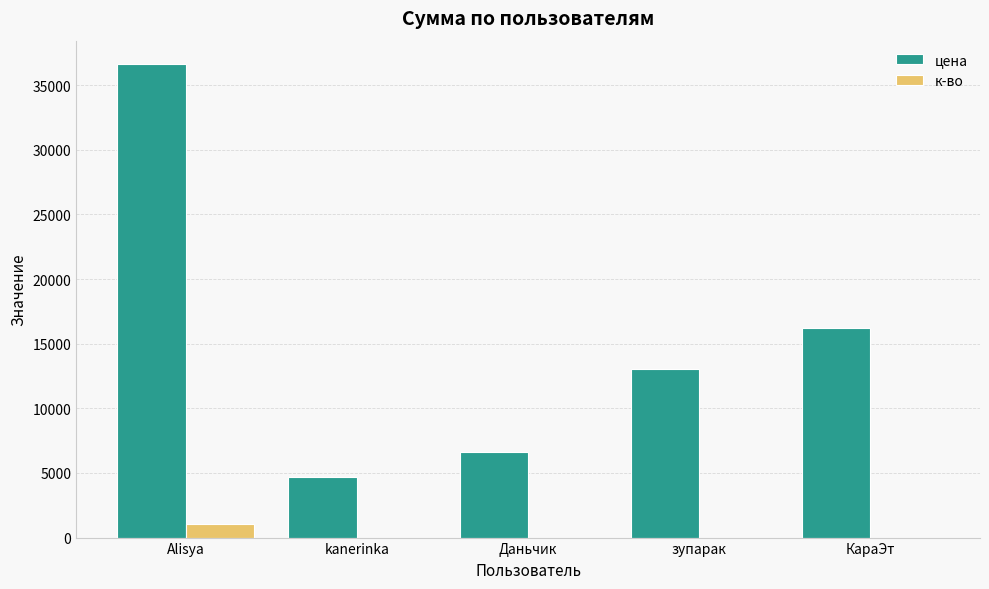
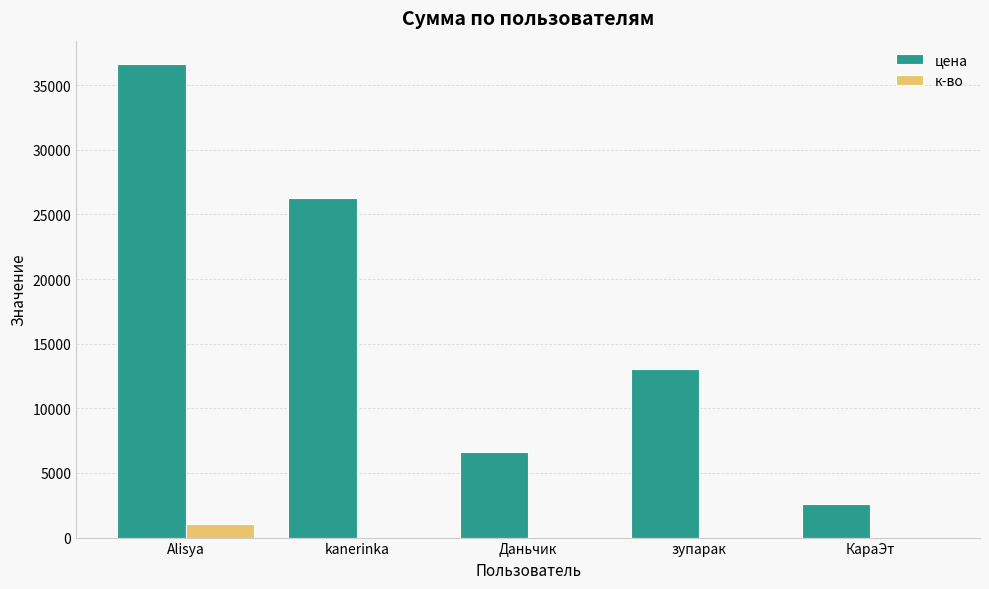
  {
    "цена": {
      "Alisya": 36600,
-     "kanerinka": 4700,
+     "kanerinka": 26200,
      "Даньчик": 6600,
      "зупарак": 13100,
-     "КараЭт": 16200
+     "КараЭт": 2600
    },
    "к-во": {
      "Alisya": 1000
    }
  }
